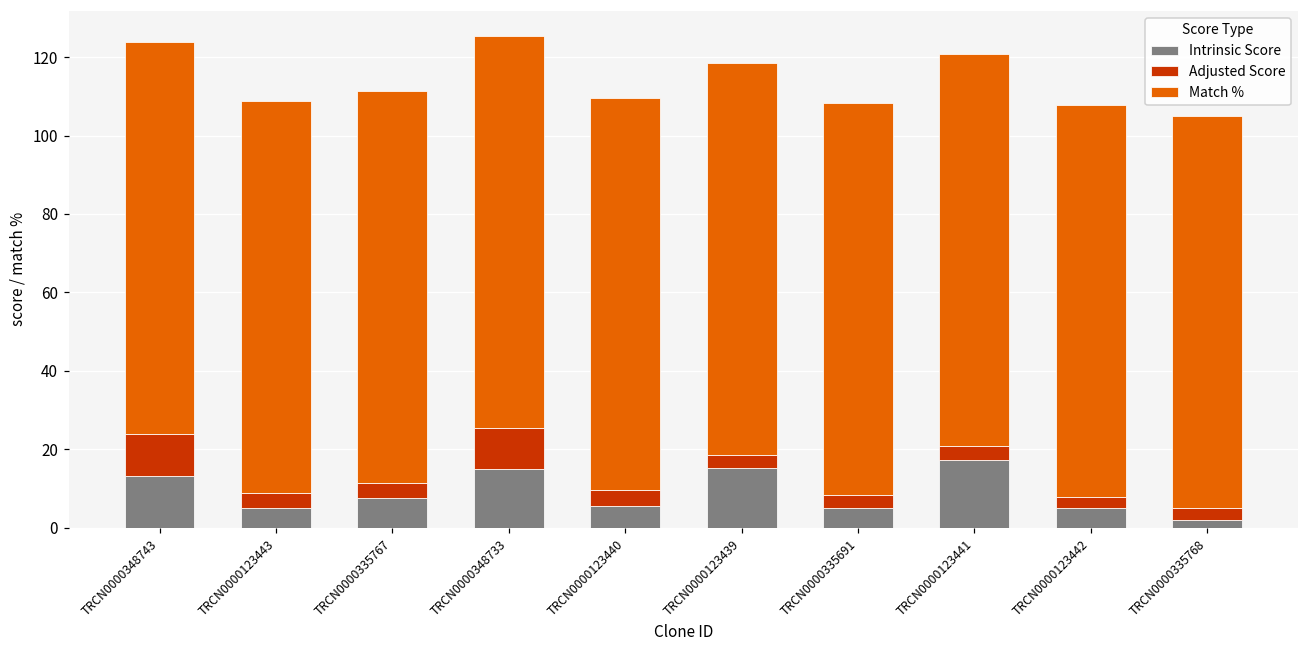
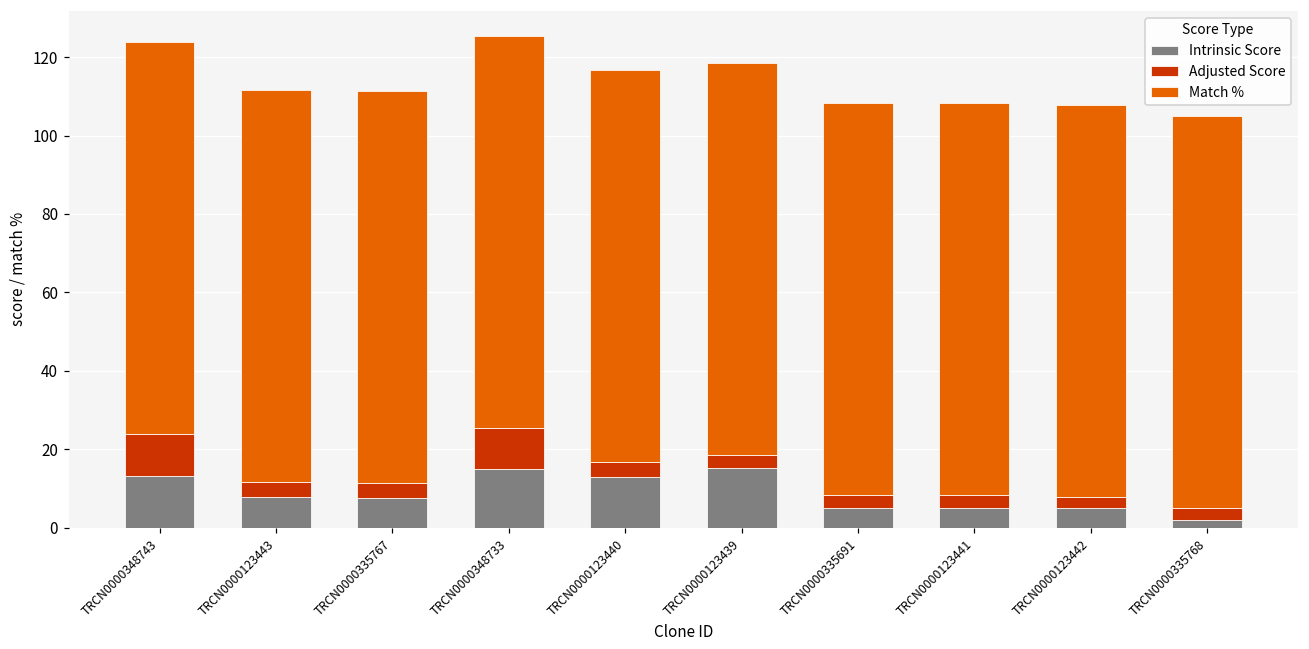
  {
    "Intrinsic Score": {
      "TRCN0000348743": 13,
-     "TRCN0000123443": 5,
+     "TRCN0000123443": 8,
      "TRCN0000335767": 7,
      "TRCN0000348733": 15,
-     "TRCN0000123440": 6,
+     "TRCN0000123440": 13,
      "TRCN0000123439": 15,
      "TRCN0000335691": 5,
-     "TRCN0000123441": 17,
+     "TRCN0000123441": 5,
      "TRCN0000123442": 5,
      "TRCN0000335768": 2
    }
  }
